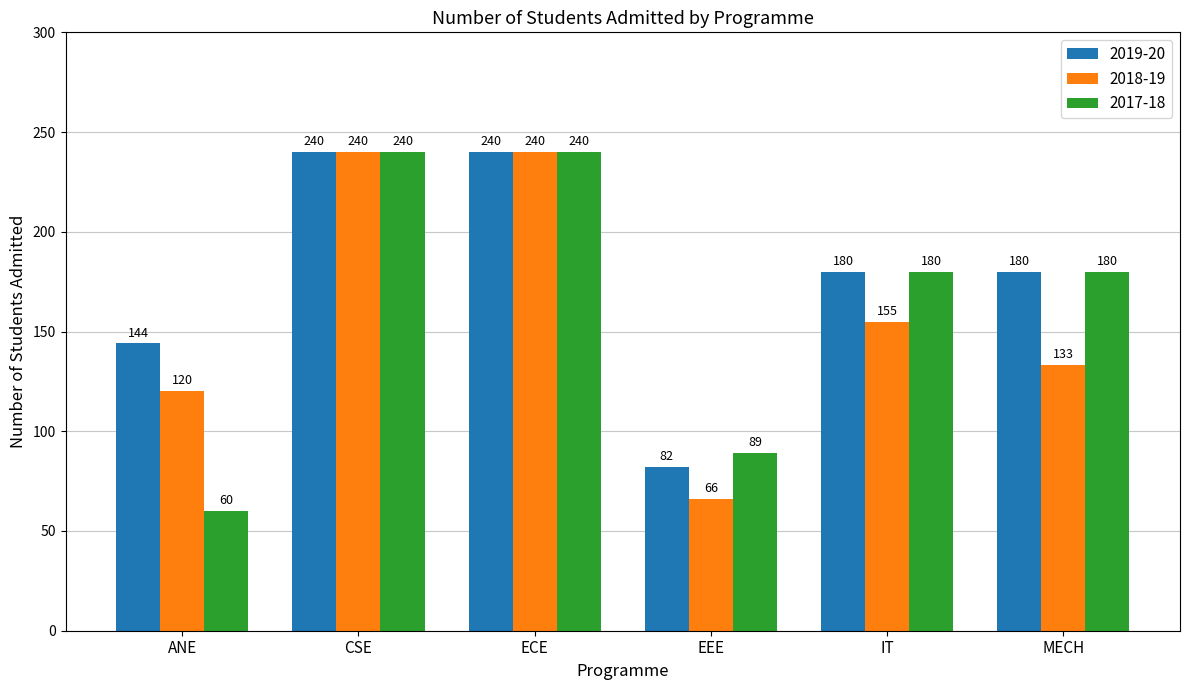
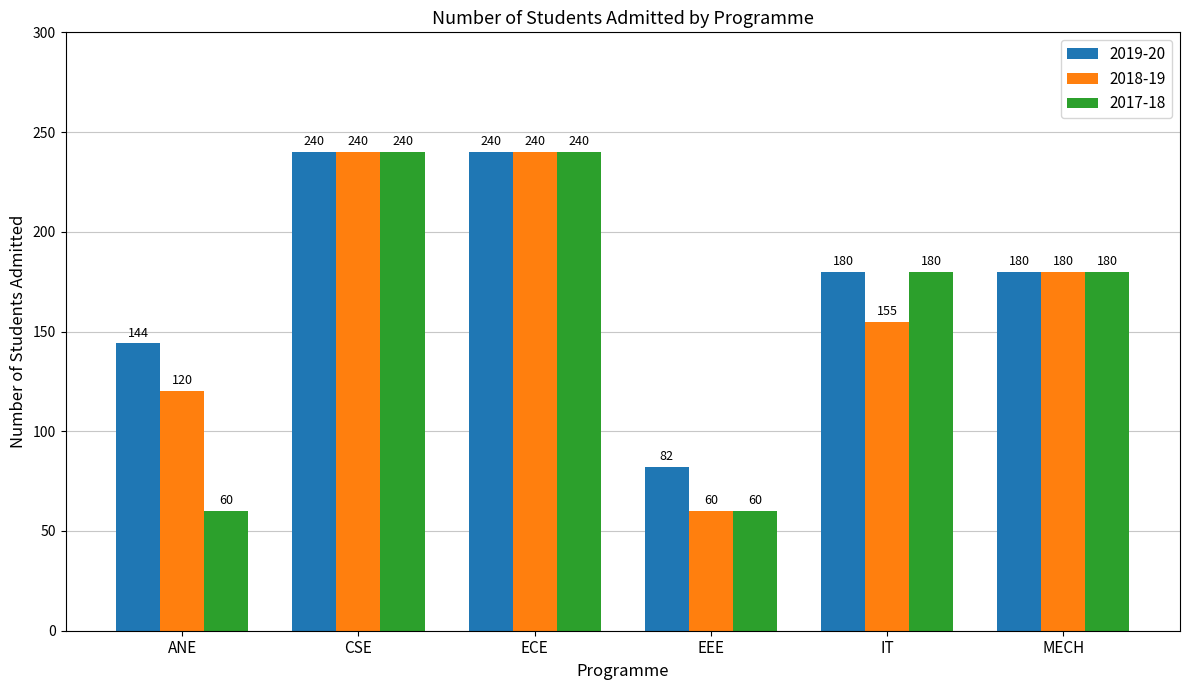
  {
    "2019-20": {
      "ANE": 144,
      "CSE": 240,
      "ECE": 240,
      "EEE": 82,
      "IT": 180,
      "MECH": 180
    },
    "2018-19": {
      "ANE": 120,
      "CSE": 240,
      "ECE": 240,
-     "EEE": 66,
+     "EEE": 60,
      "IT": 155,
-     "MECH": 133
+     "MECH": 180
    },
    "2017-18": {
      "ANE": 60,
      "CSE": 240,
      "ECE": 240,
-     "EEE": 89,
+     "EEE": 60,
      "IT": 180,
      "MECH": 180
    }
  }
